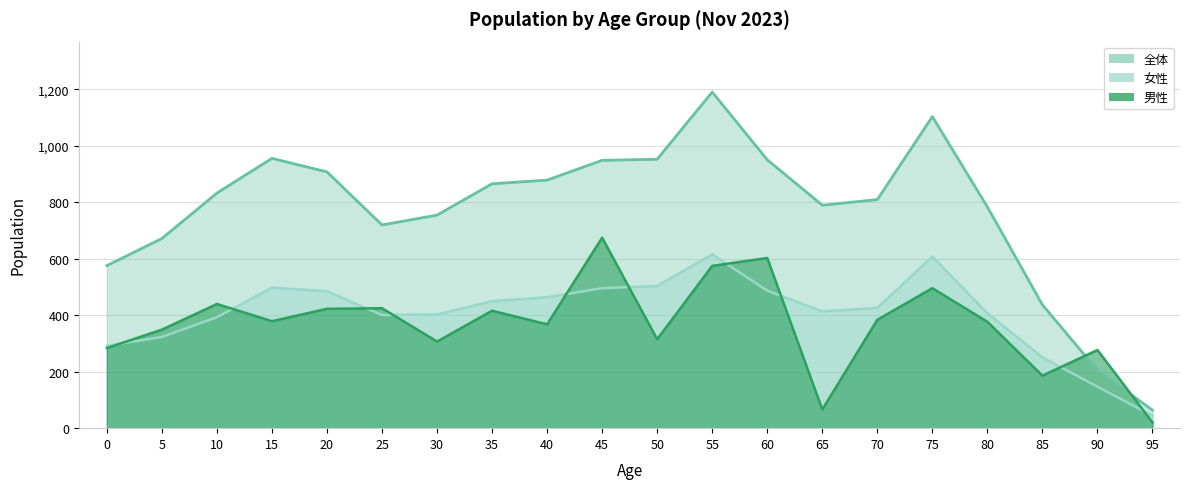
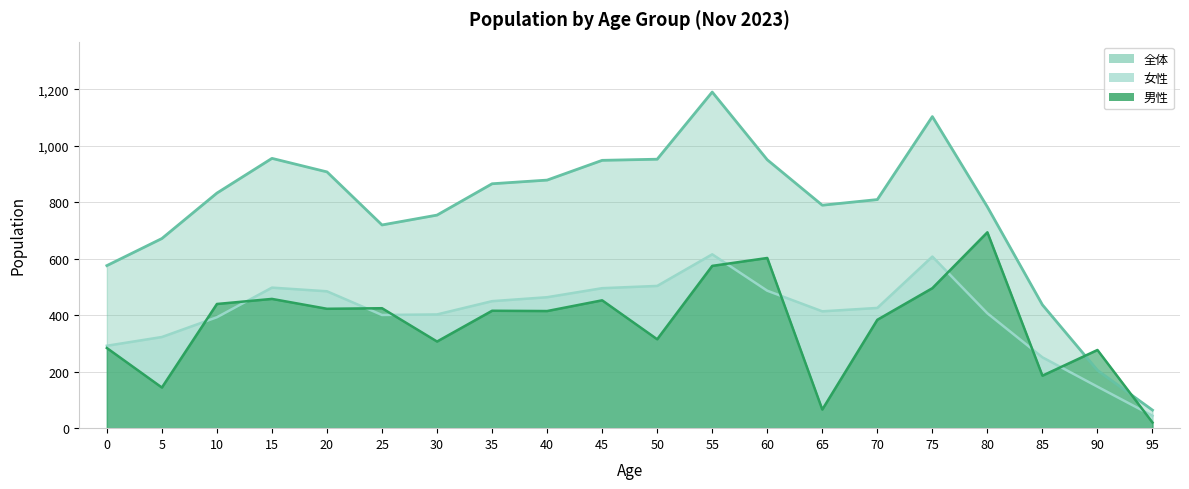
  {
    "男性": {
-     "5": 350,
+     "5": 140,
      "10": 440,
-     "15": 380,
+     "15": 460,
      "20": 420,
      "25": 430,
      "30": 310,
      "35": 420,
-     "40": 370,
-     "45": 680,
+     "40": 420,
+     "45": 450,
      "50": 320,
      "55": 580,
      "60": 600,
      "65": 70,
      "70": 380,
      "75": 500,
-     "80": 380,
+     "80": 690,
      "85": 190,
      "90": 280,
      "95": 20
    }
  }
